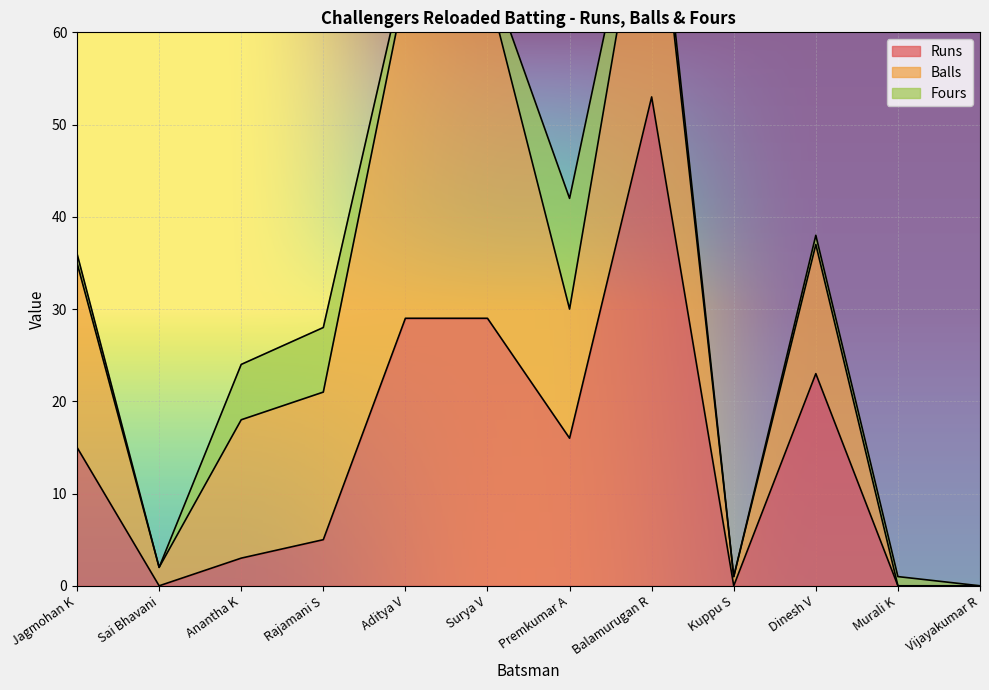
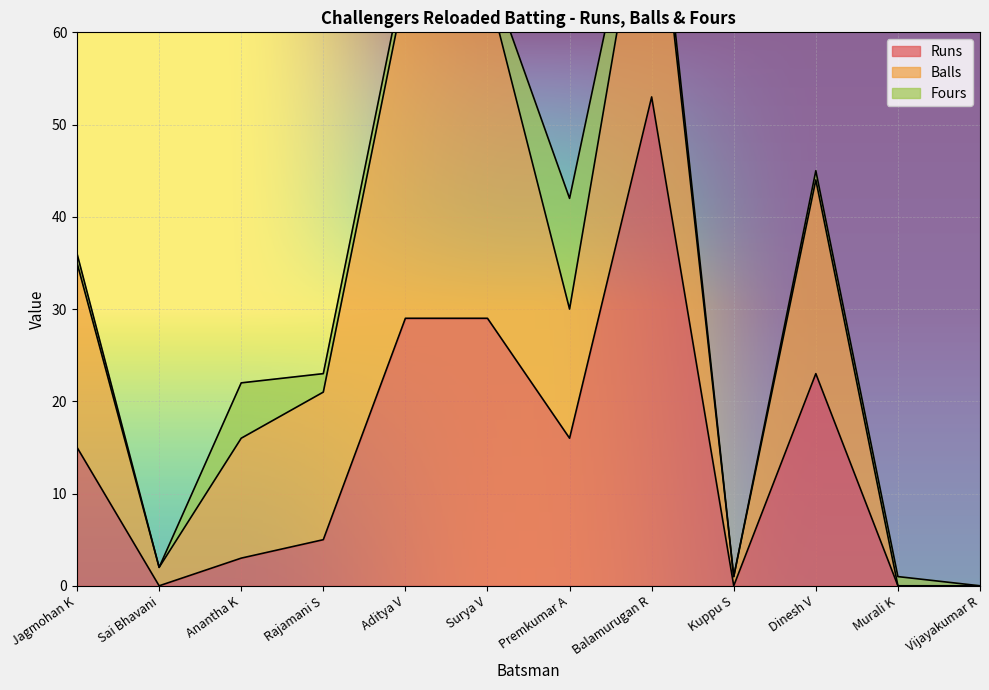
  {
    "Runs": {
      "Jagmohan K": 15,
      "Sai Bhavani": 0,
      "Anantha K": 3,
      "Rajamani S": 5,
      "Aditya V": 29,
      "Surya V": 29,
      "Premkumar A": 16,
      "Balamurugan R": 53,
      "Kuppu S": 0,
      "Dinesh V": 23
    },
    "Balls": {
      "Jagmohan K": 20,
-     "Anantha K": 15,
+     "Anantha K": 13,
      "Rajamani S": 16,
      "Premkumar A": 14,
-     "Dinesh V": 14
+     "Dinesh V": 21
    },
    "Fours": {
      "Jagmohan K": 1,
      "Anantha K": 6,
-     "Rajamani S": 7,
+     "Rajamani S": 2,
      "Premkumar A": 12,
      "Dinesh V": 1,
      "Murali K": 1
    }
  }
